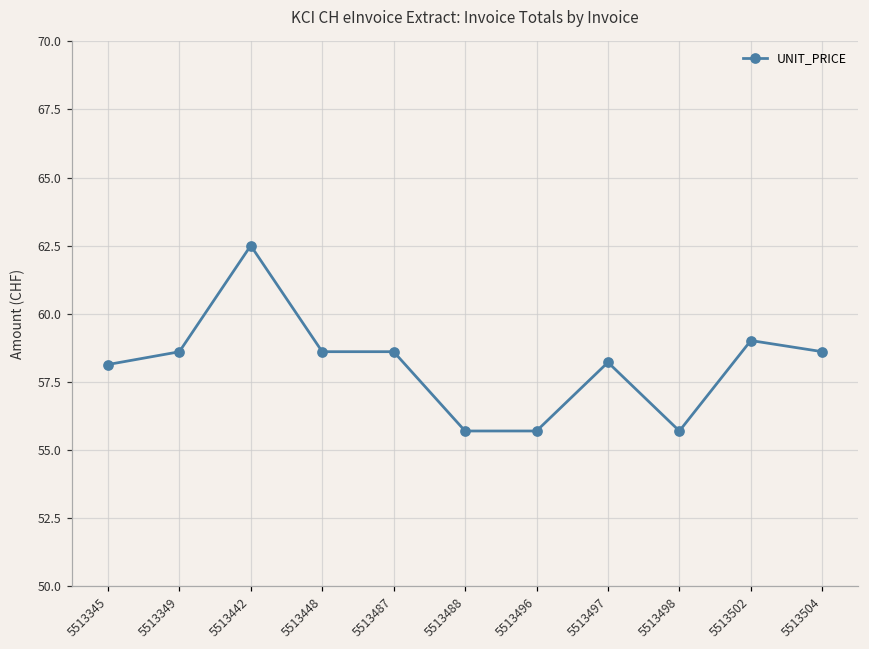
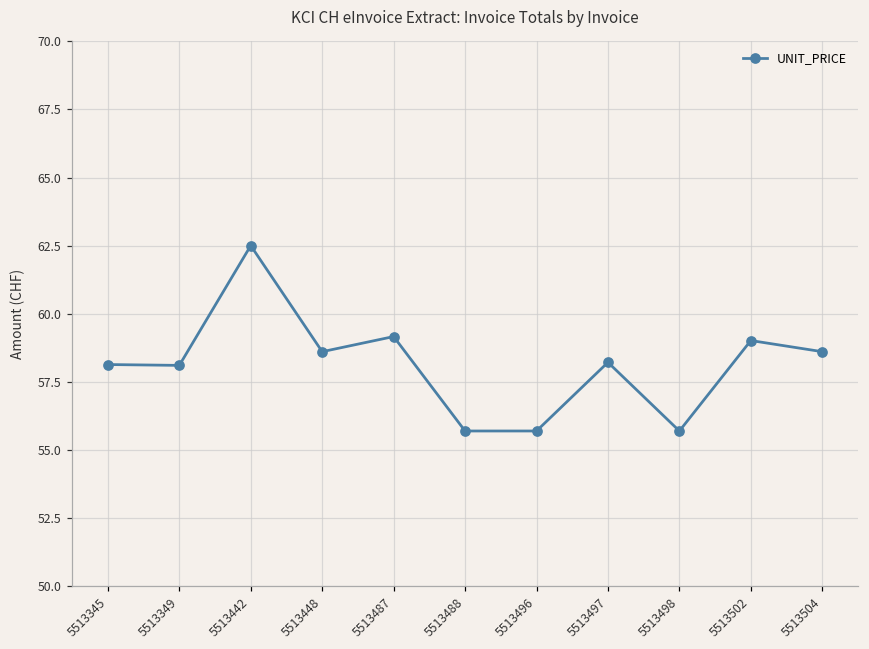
  {
    "5513345": 58.1,
-   "5513349": 58.6,
+   "5513349": 58.1,
    "5513442": 62.5,
    "5513448": 58.6,
-   "5513487": 58.6,
+   "5513487": 59.2,
    "5513488": 55.7,
    "5513496": 55.7,
    "5513497": 58.2,
    "5513498": 55.7,
    "5513502": 59.0,
    "5513504": 58.6
  }
